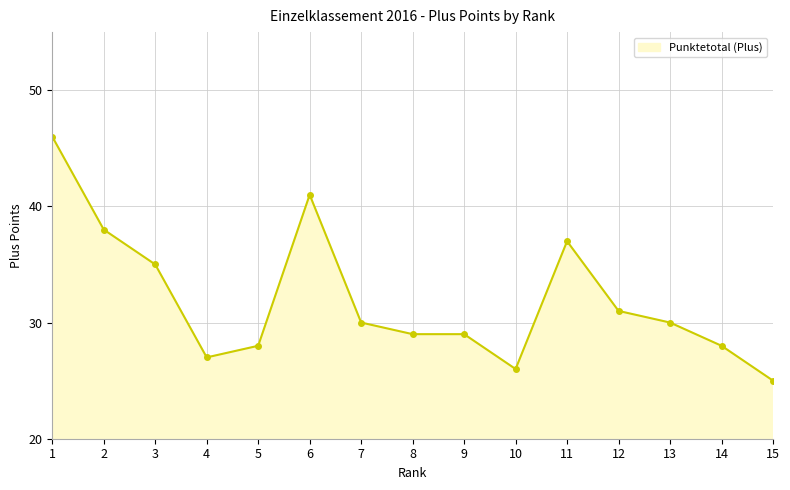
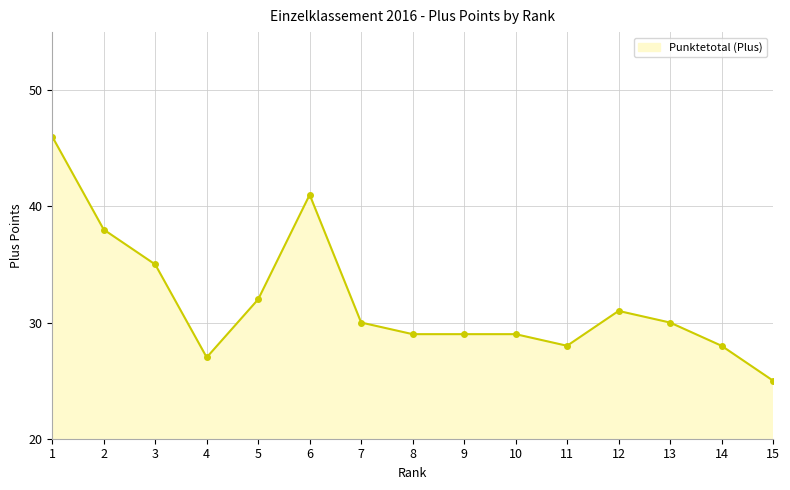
  {
    "1": 46,
    "2": 38,
    "3": 35,
    "4": 27,
-   "5": 28,
+   "5": 32,
    "6": 41,
    "7": 30,
    "8": 29,
    "9": 29,
-   "10": 26,
-   "11": 37,
+   "10": 29,
+   "11": 28,
    "12": 31,
    "13": 30,
    "14": 28,
    "15": 25
  }
